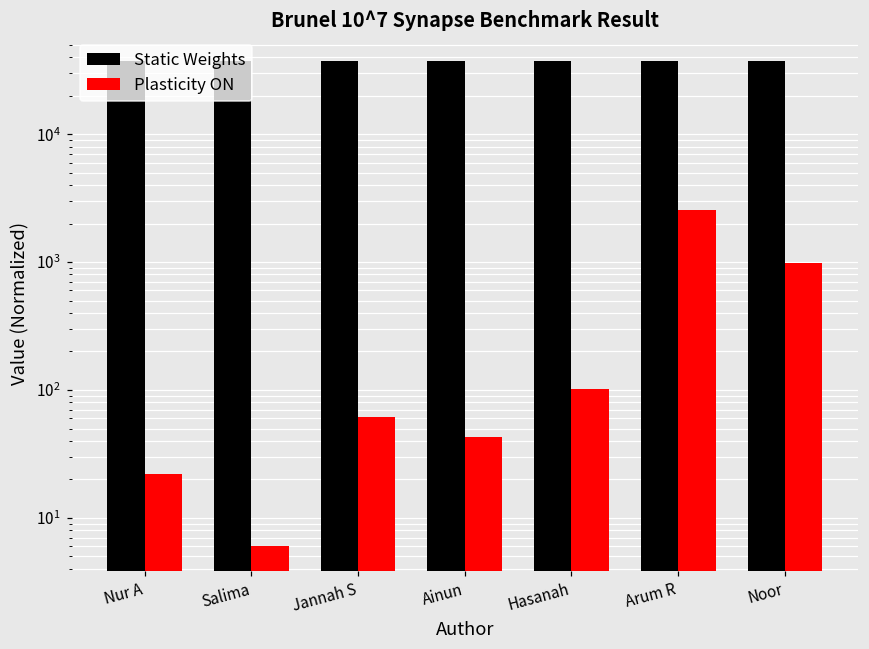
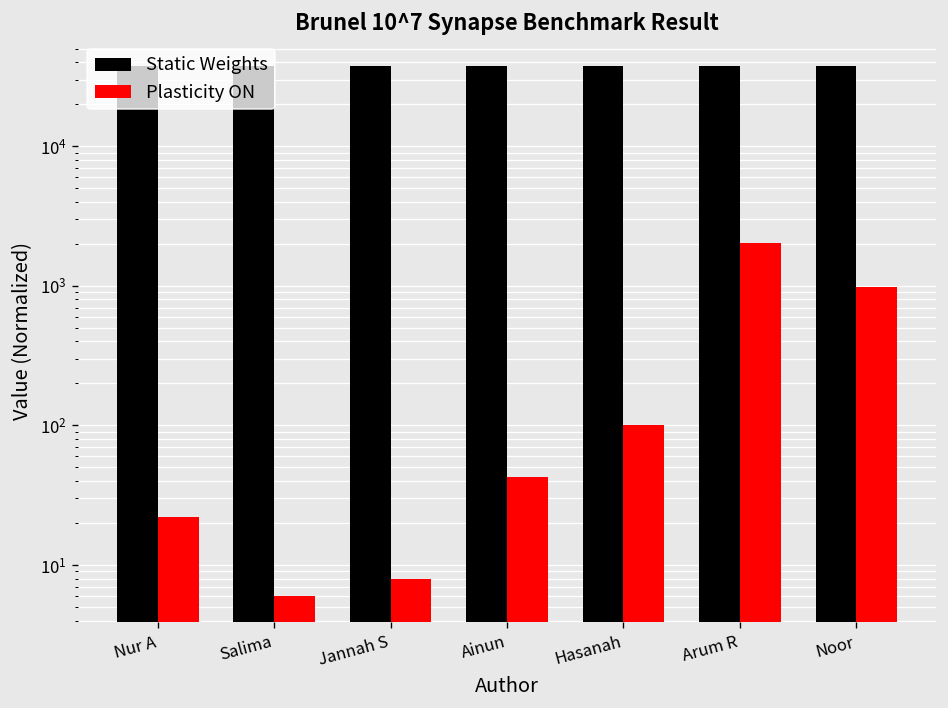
  {
    "Static Weights": {
      "Jannah S": 37000,
      "Ainun": 37000,
      "Hasanah": 37000,
      "Arum R": 37000,
      "Noor": 37000
    },
    "Plasticity ON": {
      "Nur A": 22,
      "Salima": 6,
-     "Jannah S": 60,
+     "Jannah S": 8,
      "Ainun": 43,
      "Hasanah": 100,
-     "Arum R": 2600,
+     "Arum R": 2000,
      "Noor": 1000
    }
  }
